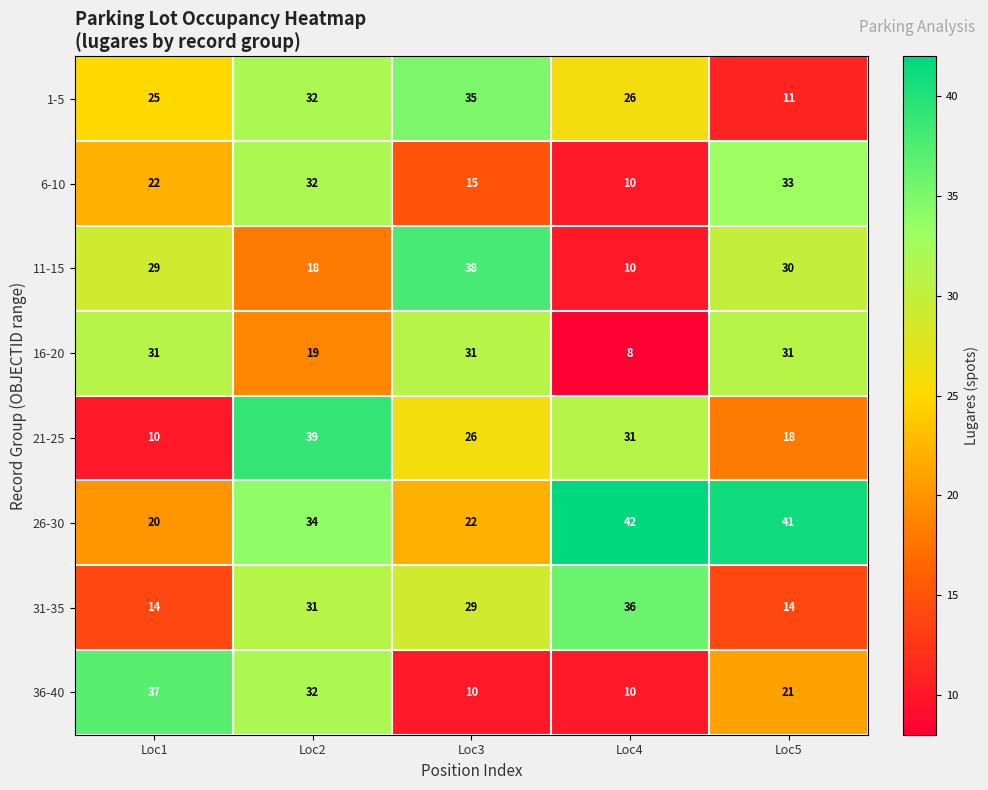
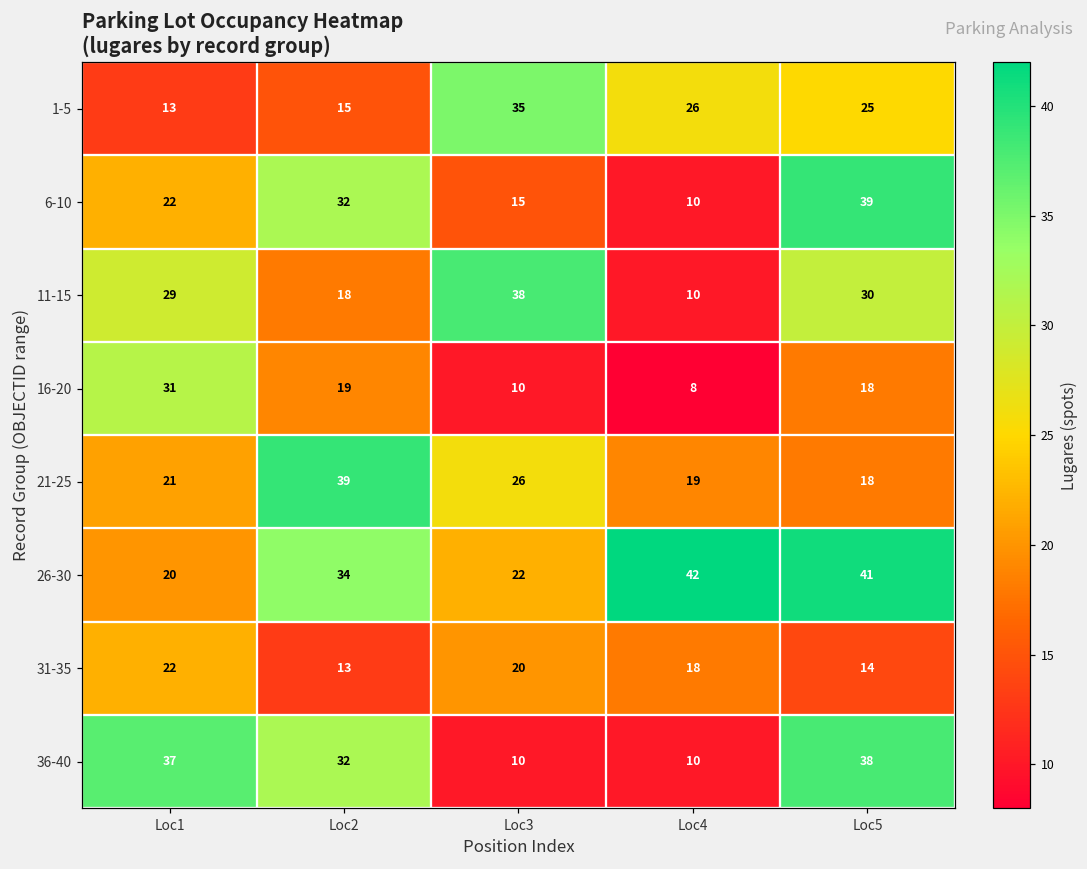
  {
    "1-5": {
-     "Loc1": 25,
-     "Loc2": 32,
+     "Loc1": 13,
+     "Loc2": 15,
      "Loc3": 35,
      "Loc4": 26,
-     "Loc5": 11
+     "Loc5": 25
    },
    "6-10": {
      "Loc1": 22,
      "Loc2": 32,
      "Loc3": 15,
      "Loc4": 10,
-     "Loc5": 33
+     "Loc5": 39
    },
    "11-15": {
      "Loc1": 29,
      "Loc2": 18,
      "Loc3": 38,
      "Loc4": 10,
      "Loc5": 30
    },
    "16-20": {
      "Loc1": 31,
      "Loc2": 19,
-     "Loc3": 31,
+     "Loc3": 10,
      "Loc4": 8,
-     "Loc5": 31
+     "Loc5": 18
    },
    "21-25": {
-     "Loc1": 10,
+     "Loc1": 21,
      "Loc2": 39,
      "Loc3": 26,
-     "Loc4": 31,
+     "Loc4": 19,
      "Loc5": 18
    },
    "26-30": {
      "Loc1": 20,
      "Loc2": 34,
      "Loc3": 22,
      "Loc4": 42,
      "Loc5": 41
    },
    "31-35": {
-     "Loc1": 14,
-     "Loc2": 31,
-     "Loc3": 29,
-     "Loc4": 36,
+     "Loc1": 22,
+     "Loc2": 13,
+     "Loc3": 20,
+     "Loc4": 18,
      "Loc5": 14
    },
    "36-40": {
      "Loc1": 37,
      "Loc2": 32,
      "Loc3": 10,
      "Loc4": 10,
-     "Loc5": 21
+     "Loc5": 38
    }
  }
